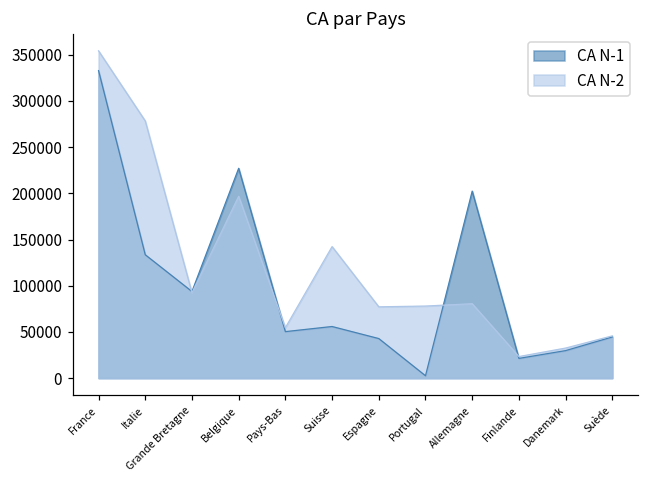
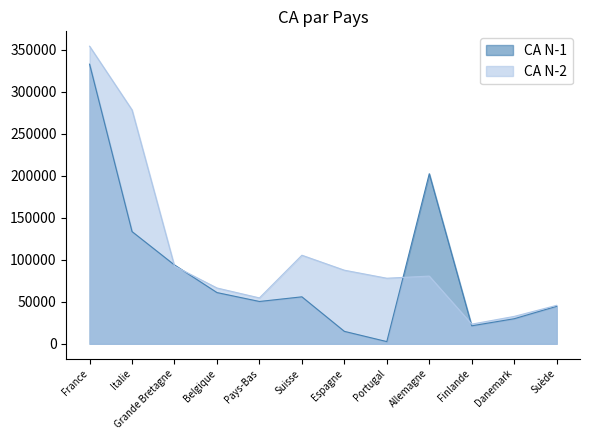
  {
    "CA N-1": {
      "France": 330000,
      "Italie": 130000,
-     "Belgique": 230000,
+     "Belgique": 60000,
      "Pays-Bas": 50000,
      "Suisse": 60000,
-     "Espagne": 40000,
+     "Espagne": 10000,
      "Portugal": 0,
      "Allemagne": 200000
    },
    "CA N-2": {
      "France": 350000,
      "Italie": 280000,
-     "Belgique": 200000,
+     "Belgique": 70000,
      "Pays-Bas": 50000,
-     "Suisse": 140000,
-     "Espagne": 80000,
+     "Suisse": 110000,
+     "Espagne": 90000,
      "Portugal": 80000,
      "Allemagne": 80000
    }
  }
